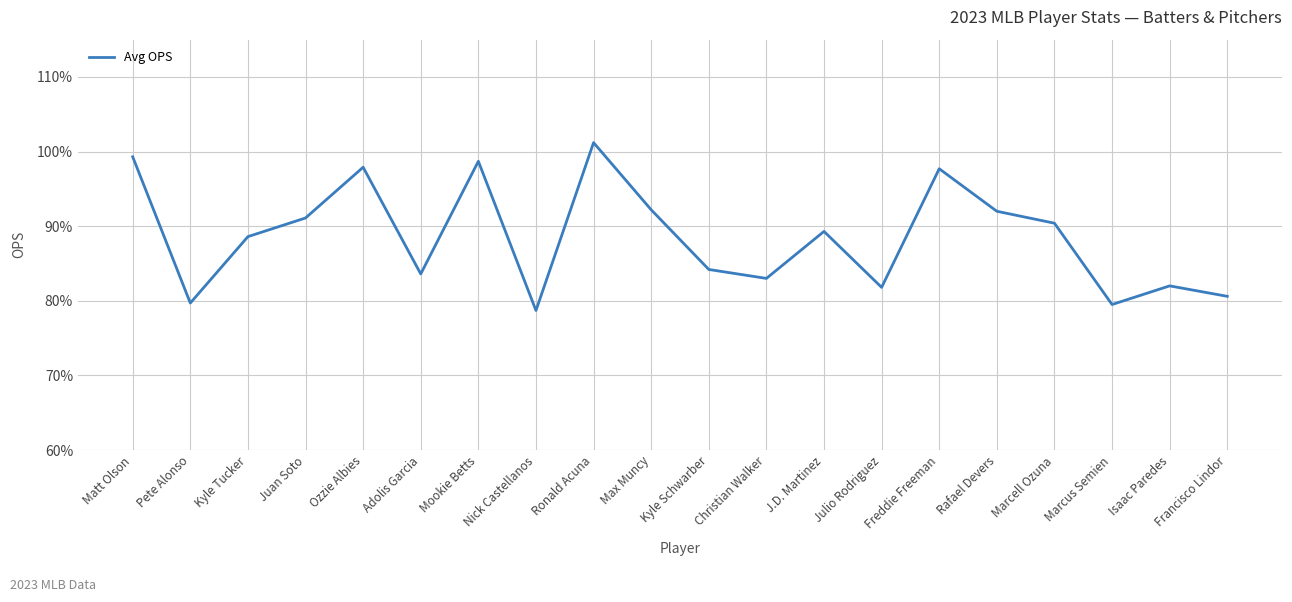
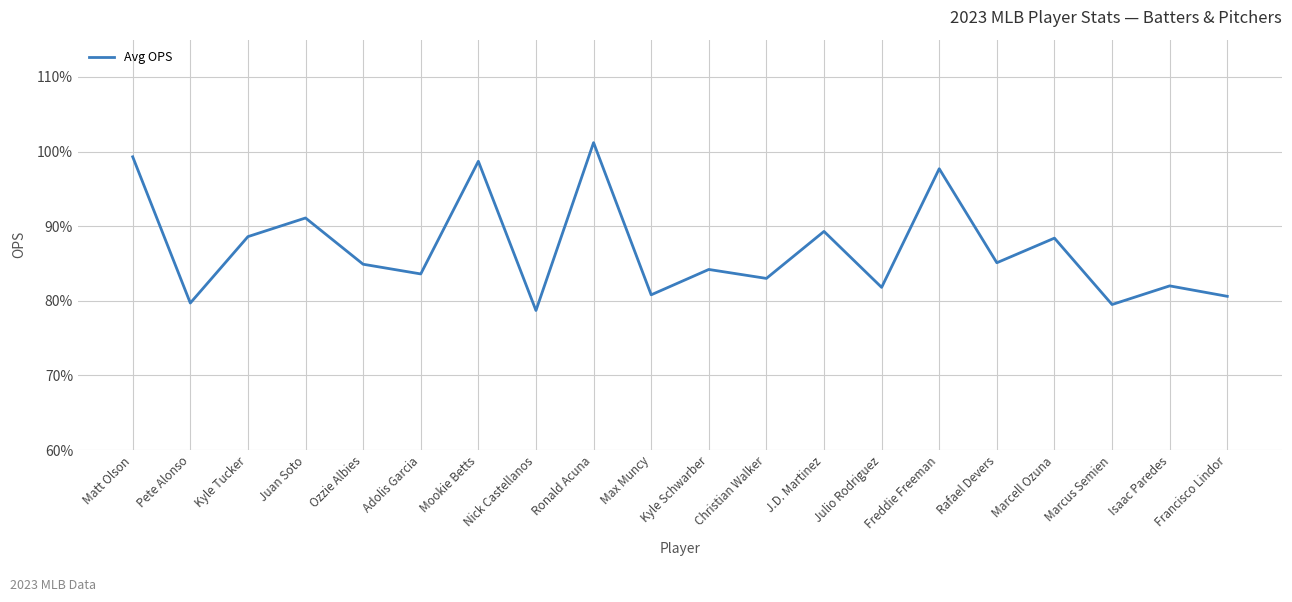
  {
    "Matt Olson": "99%",
    "Pete Alonso": "80%",
    "Kyle Tucker": "89%",
    "Juan Soto": "91%",
-   "Ozzie Albies": "98%",
+   "Ozzie Albies": "85%",
    "Adolis Garcia": "84%",
    "Mookie Betts": "99%",
    "Nick Castellanos": "79%",
    "Ronald Acuna": "101%",
-   "Max Muncy": "92%",
+   "Max Muncy": "81%",
    "Kyle Schwarber": "84%",
    "Christian Walker": "83%",
    "J.D. Martinez": "89%",
    "Julio Rodriguez": "82%",
    "Freddie Freeman": "98%",
-   "Rafael Devers": "92%",
-   "Marcell Ozuna": "90%",
+   "Rafael Devers": "85%",
+   "Marcell Ozuna": "88%",
    "Marcus Semien": "80%",
    "Isaac Paredes": "82%",
    "Francisco Lindor": "81%"
  }
